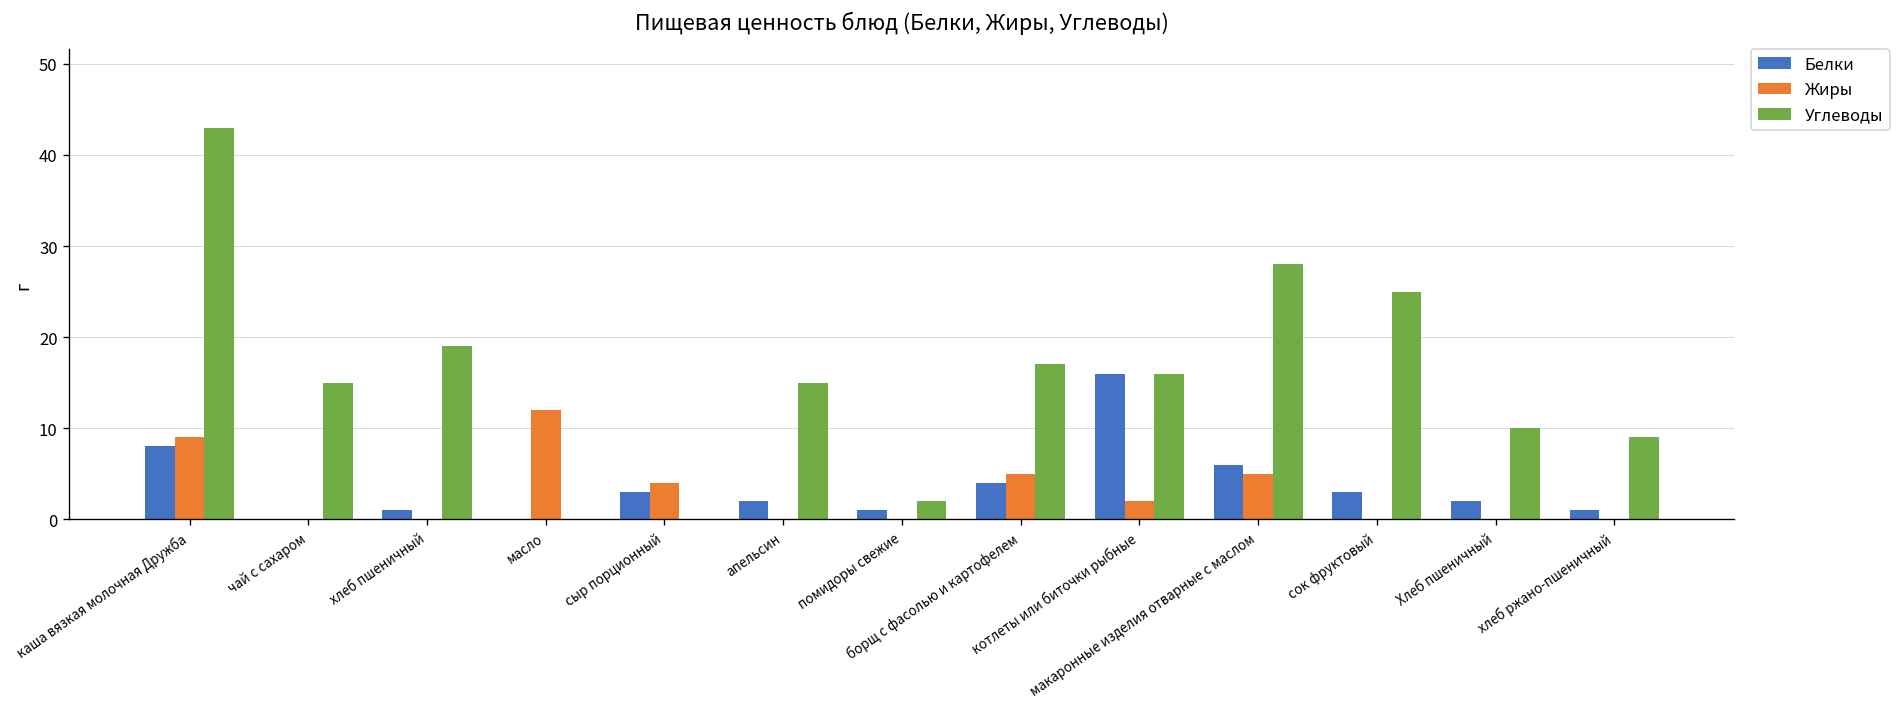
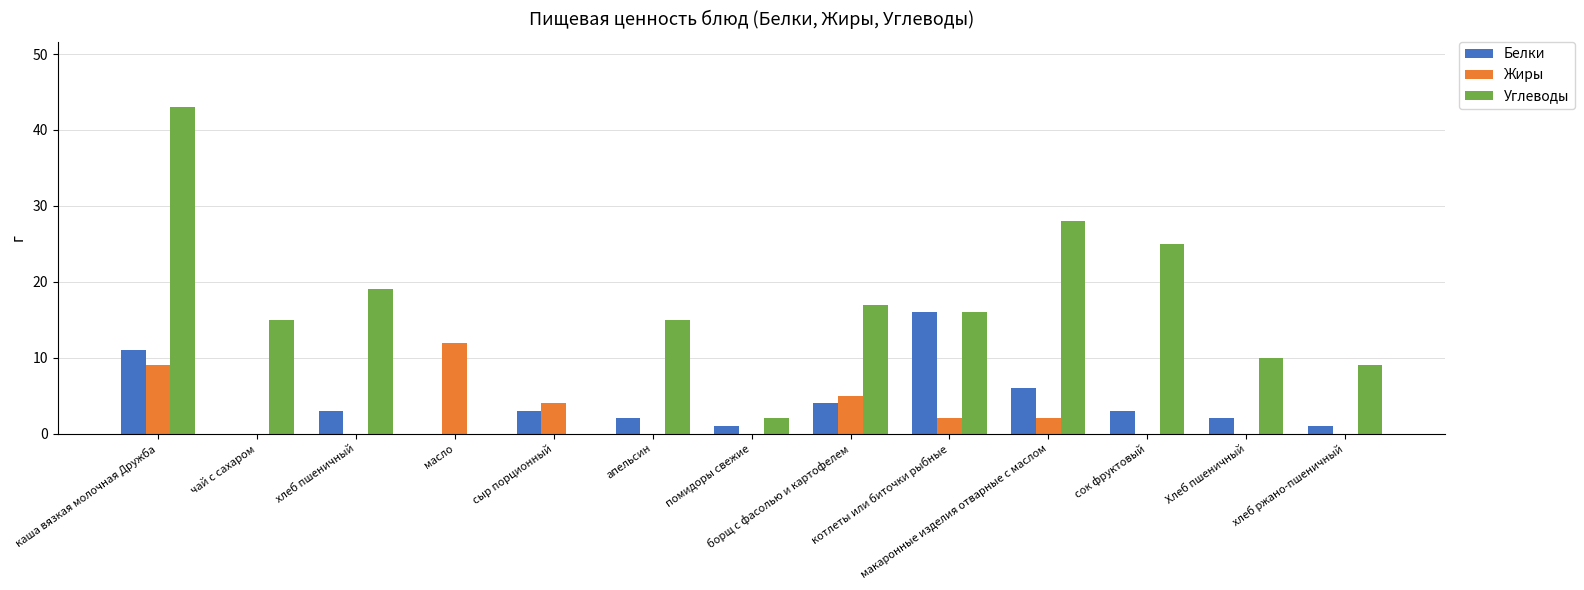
  {
    "Белки": {
-     "каша вязкая молочная Дружба": 8,
+     "каша вязкая молочная Дружба": 11,
      "чай с сахаром": 0,
-     "хлеб пшеничный": 1,
+     "хлеб пшеничный": 3,
      "масло": 0,
      "сыр порционный": 3,
      "апельсин": 2,
      "помидоры свежие": 1,
      "борщ с фасолью и картофелем": 4,
      "котлеты или биточки рыбные": 16,
      "макаронные изделия отварные с маслом": 6,
      "сок фруктовый": 3,
      "Хлеб пшеничный": 2,
      "хлеб ржано-пшеничный": 1
    },
    "Жиры": {
      "каша вязкая молочная Дружба": 9,
      "чай с сахаром": 0,
      "хлеб пшеничный": 0,
      "масло": 12,
      "сыр порционный": 4,
      "апельсин": 0,
      "помидоры свежие": 0,
      "борщ с фасолью и картофелем": 5,
      "котлеты или биточки рыбные": 2,
-     "макаронные изделия отварные с маслом": 5,
+     "макаронные изделия отварные с маслом": 2,
      "сок фруктовый": 0,
      "Хлеб пшеничный": 0,
      "хлеб ржано-пшеничный": 0
    },
    "Углеводы": {
      "каша вязкая молочная Дружба": 43,
      "чай с сахаром": 15,
      "хлеб пшеничный": 19,
      "масло": 0,
      "сыр порционный": 0,
      "апельсин": 15,
      "помидоры свежие": 2,
      "борщ с фасолью и картофелем": 17,
      "котлеты или биточки рыбные": 16,
      "макаронные изделия отварные с маслом": 28,
      "сок фруктовый": 25,
      "Хлеб пшеничный": 10,
      "хлеб ржано-пшеничный": 9
    }
  }
